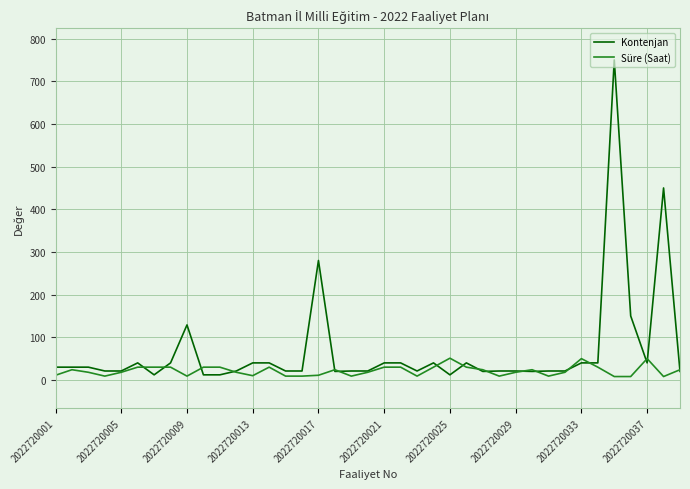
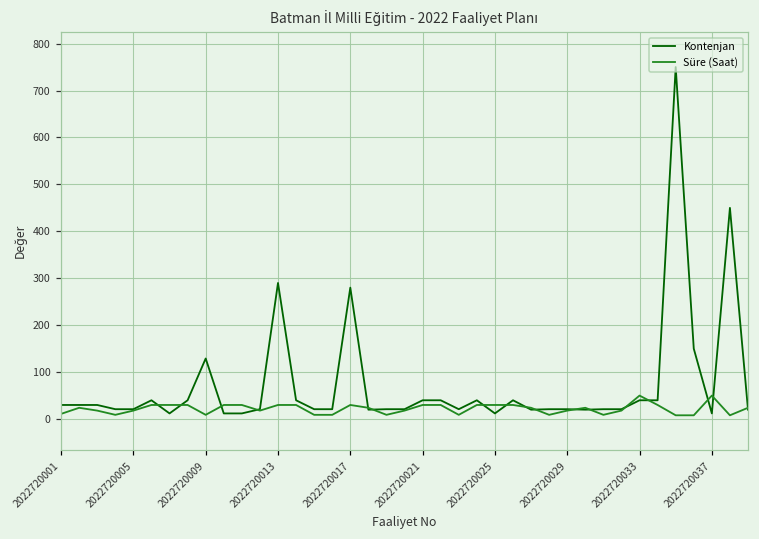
  {
    "Kontenjan": {
      "2022720001": 30,
      "2022720009": 130,
-     "2022720013": 40,
+     "2022720013": 290,
      "2022720017": 280,
      "2022720021": 40,
      "2022720025": 10,
      "2022720033": 40,
-     "2022720037": 40
+     "2022720037": 10
    },
    "Süre (Saat)": {
      "2022720001": 10,
      "2022720009": 10,
-     "2022720013": 10,
-     "2022720017": 10,
+     "2022720013": 30,
+     "2022720017": 30,
      "2022720021": 30,
-     "2022720025": 50,
+     "2022720025": 30,
      "2022720033": 50,
      "2022720037": 50
    }
  }
